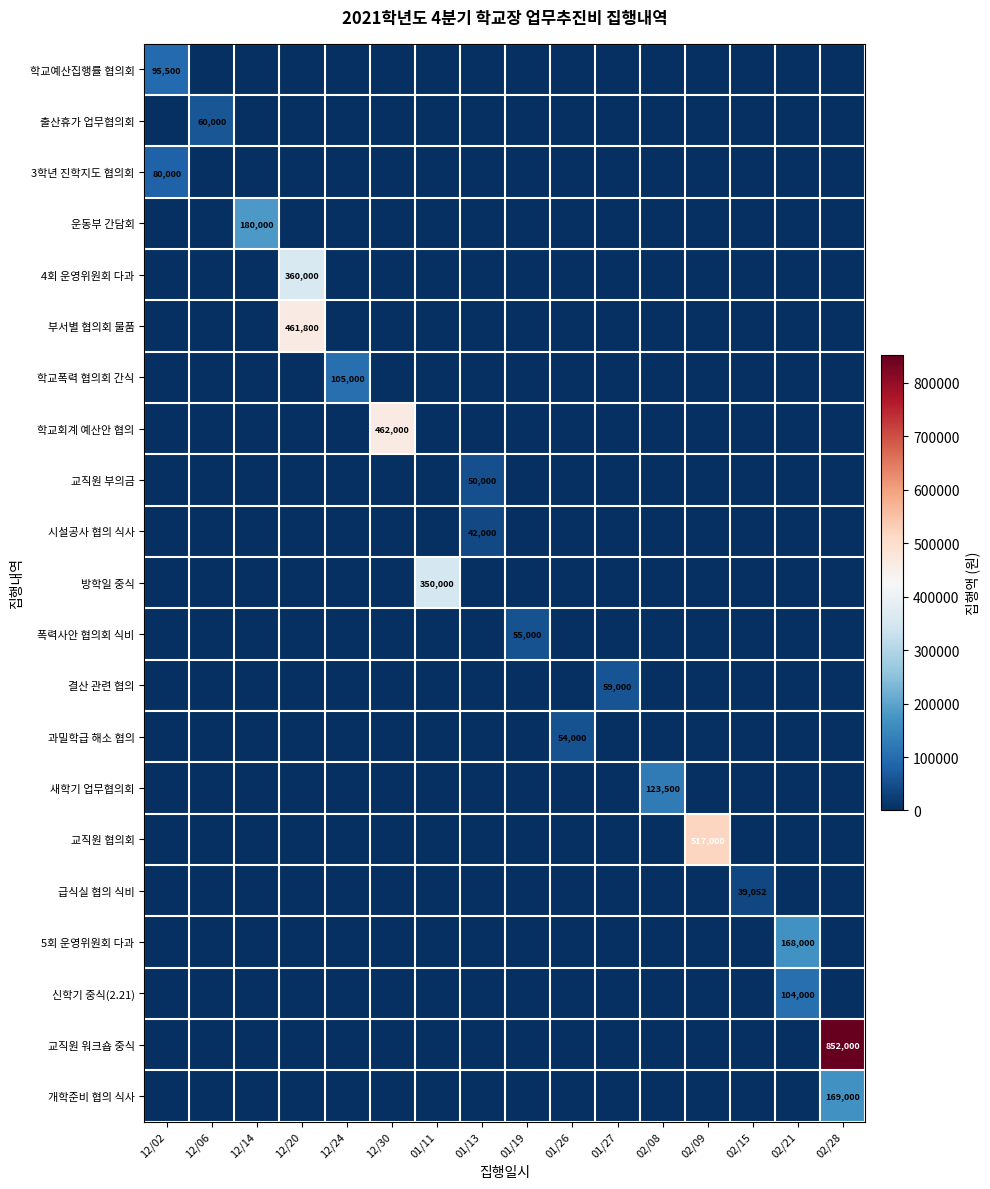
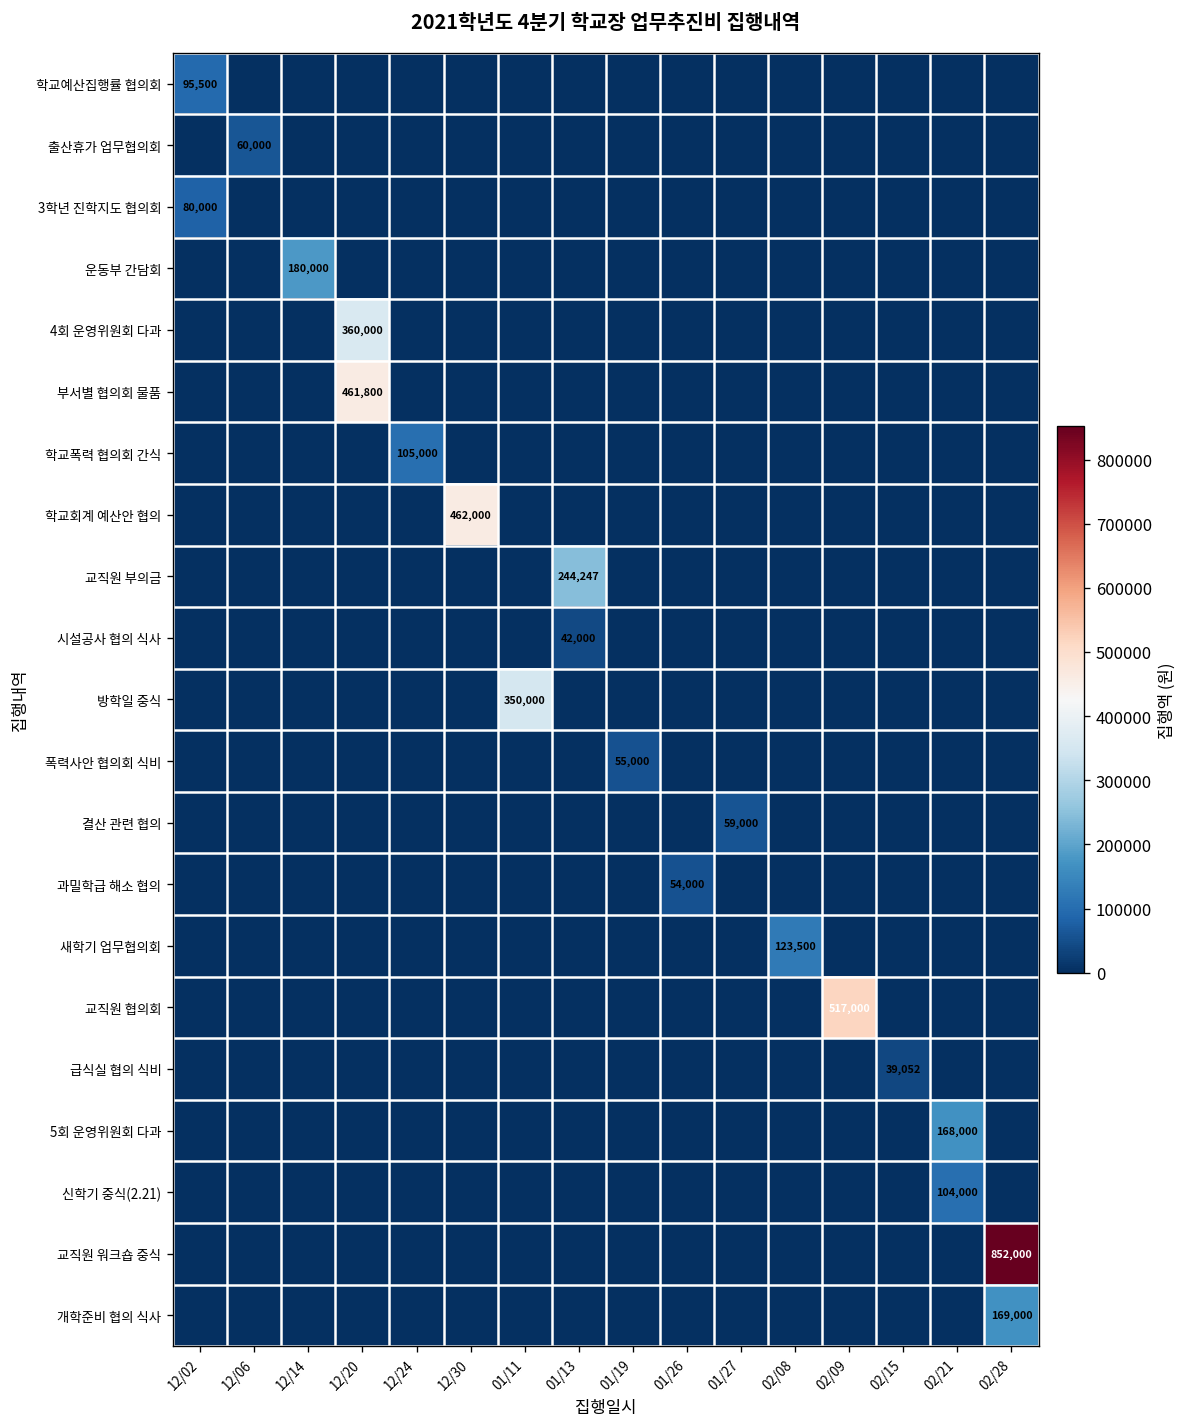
  {
    "학교예산집행률 협의회": {
      "12/02": "95,500"
    },
    "출산휴가 업무협의회": {
      "12/06": "60,000"
    },
    "3학년 진학지도 협의회": {
      "12/02": "80,000"
    },
    "운동부 간담회": {
      "12/14": "180,000"
    },
    "4회 운영위원회 다과": {
      "12/20": "360,000"
    },
    "부서별 협의회 물품": {
      "12/20": "461,800"
    },
    "학교폭력 협의회 간식": {
      "12/24": "105,000"
    },
    "학교회계 예산안 협의": {
      "12/30": "462,000"
    },
    "교직원 부의금": {
-     "01/13": "50,000"
+     "01/13": "244,247"
    },
    "시설공사 협의 식사": {
      "01/13": "42,000"
    },
    "방학일 중식": {
      "01/11": "350,000"
    },
    "폭력사안 협의회 식비": {
      "01/19": "55,000"
    },
    "결산 관련 협의": {
      "01/27": "59,000"
    },
    "과밀학급 해소 협의": {
      "01/26": "54,000"
    },
    "새학기 업무협의회": {
      "02/08": "123,500"
    },
    "교직원 협의회": {
      "02/09": "517,000"
    },
    "급식실 협의 식비": {
      "02/15": "39,052"
    },
    "5회 운영위원회 다과": {
      "02/21": "168,000"
    },
    "신학기 중식(2.21)": {
      "02/21": "104,000"
    },
    "교직원 워크숍 중식": {
      "02/28": "852,000"
    },
    "개학준비 협의 식사": {
      "02/28": "169,000"
    }
  }
